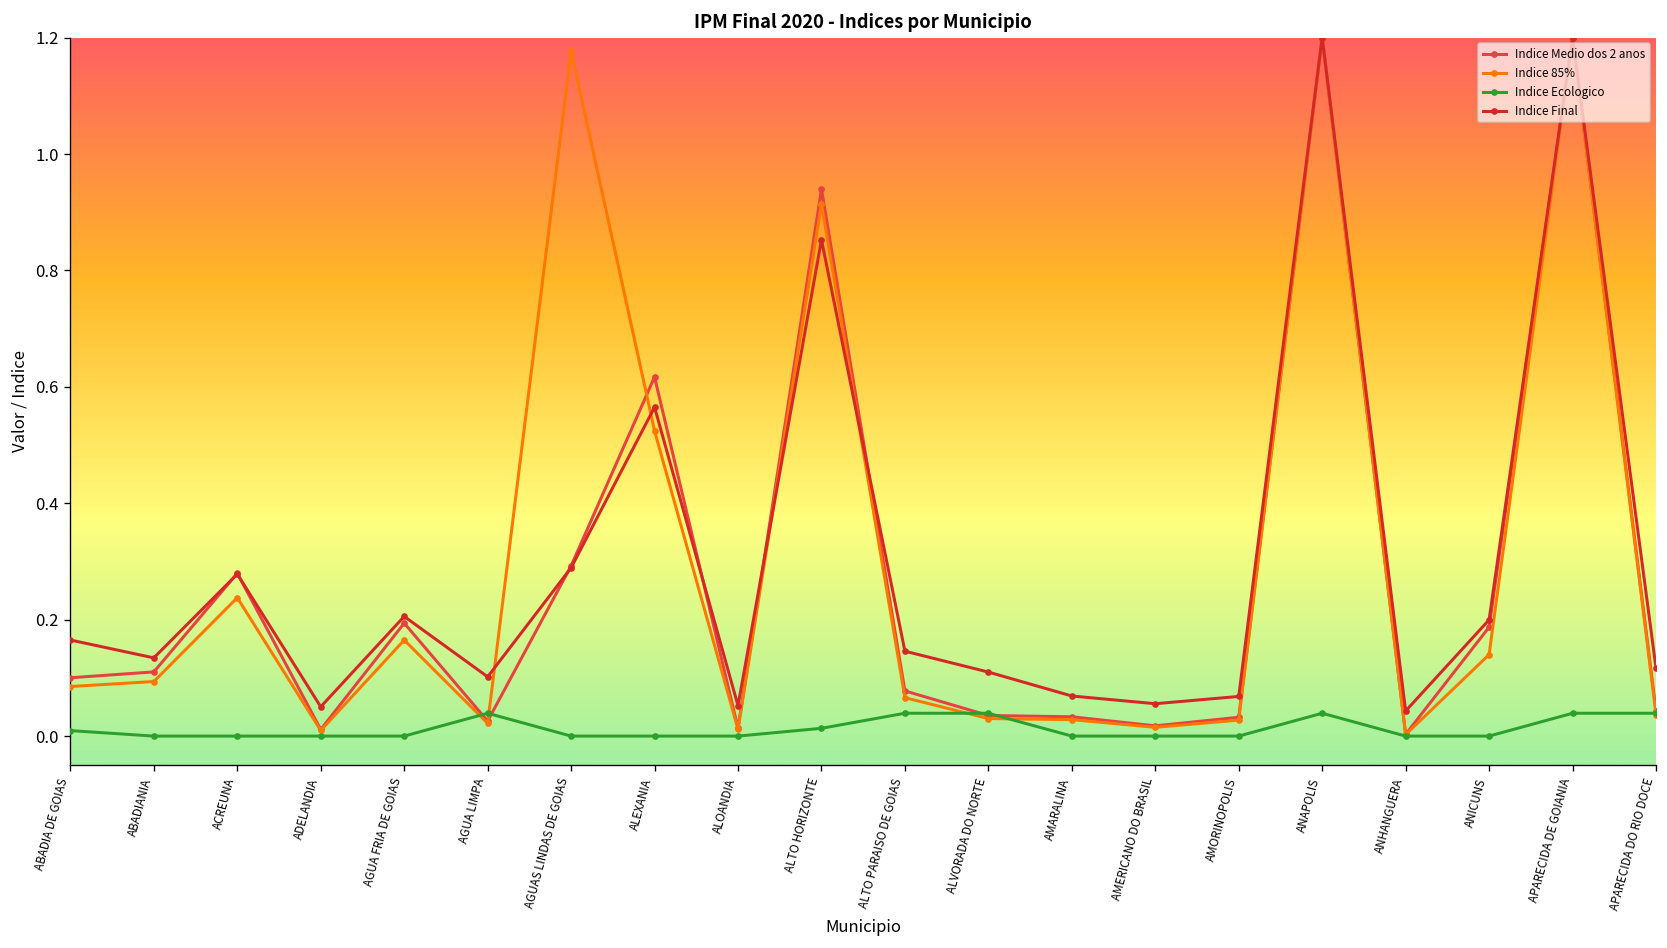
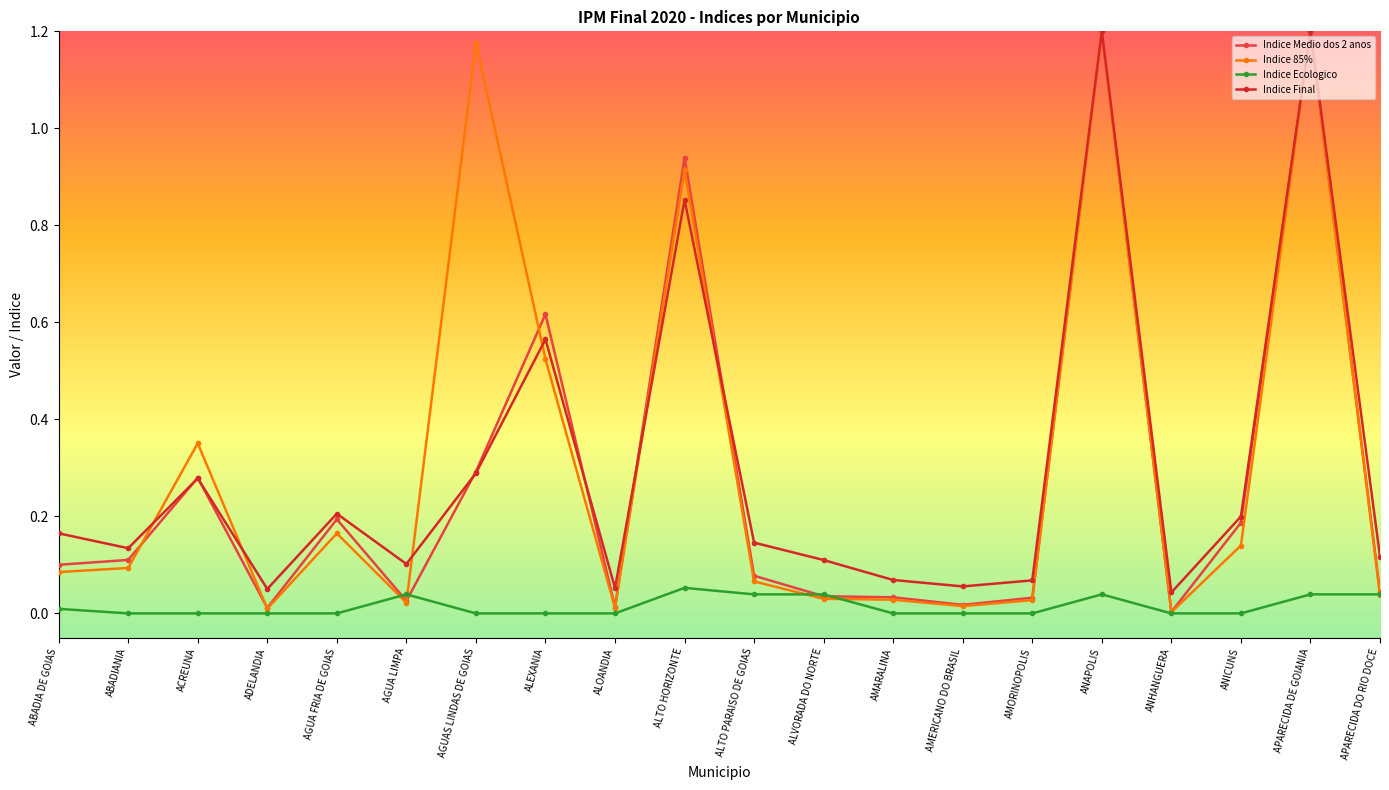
  {
    "Indice 85%": {
      "ABADIA DE GOIAS": 0.09,
      "ABADIANIA": 0.09,
-     "ACREUNA": 0.24,
+     "ACREUNA": 0.35,
      "AGUA FRIA DE GOIAS": 0.16,
      "AGUAS LINDAS DE GOIAS": 1.18,
      "ALEXANIA": 0.52,
      "ALTO HORIZONTE": 0.91,
      "ALTO PARAISO DE GOIAS": 0.07,
      "ALVORADA DO NORTE": 0.03,
      "ANICUNS": 0.14
    },
    "Indice Ecologico": {
      "ABADIA DE GOIAS": 0.01,
      "ABADIANIA": 0.00,
      "ACREUNA": 0.00,
      "ADELANDIA": 0.00,
      "AGUA FRIA DE GOIAS": 0.00,
      "AGUA LIMPA": 0.04,
      "AGUAS LINDAS DE GOIAS": 0.00,
      "ALEXANIA": 0.00,
      "ALOANDIA": 0.00,
-     "ALTO HORIZONTE": 0.01,
+     "ALTO HORIZONTE": 0.05,
      "ALTO PARAISO DE GOIAS": 0.04,
      "AMARALINA": 0.00,
      "AMERICANO DO BRASIL": 0.00,
      "AMORINOPOLIS": 0.00,
      "ANAPOLIS": 0.04,
      "ANICUNS": 0.00,
      "APARECIDA DE GOIANIA": 0.04
    }
  }
